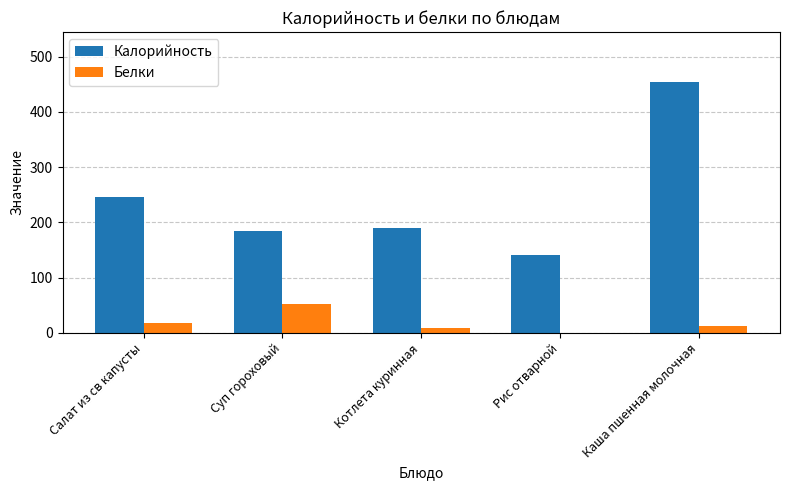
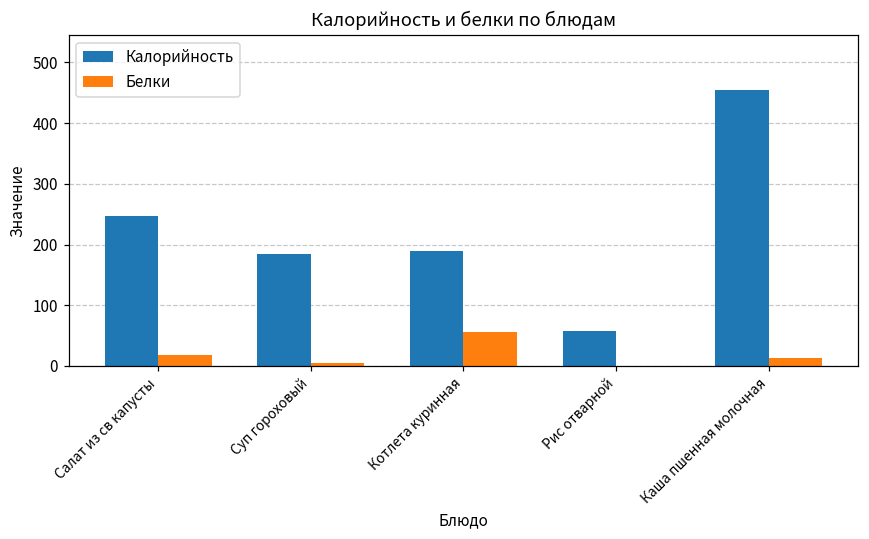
  {
    "Калорийность": {
      "Салат из св капусты": 250,
      "Суп гороховый": 180,
      "Котлета куринная": 190,
-     "Рис отварной": 140,
+     "Рис отварной": 60,
      "Каша пшенная молочная": 450
    },
    "Белки": {
      "Салат из св капусты": 20,
-     "Суп гороховый": 50,
-     "Котлета куринная": 10,
+     "Суп гороховый": 0,
+     "Котлета куринная": 60,
      "Каша пшенная молочная": 10
    }
  }
